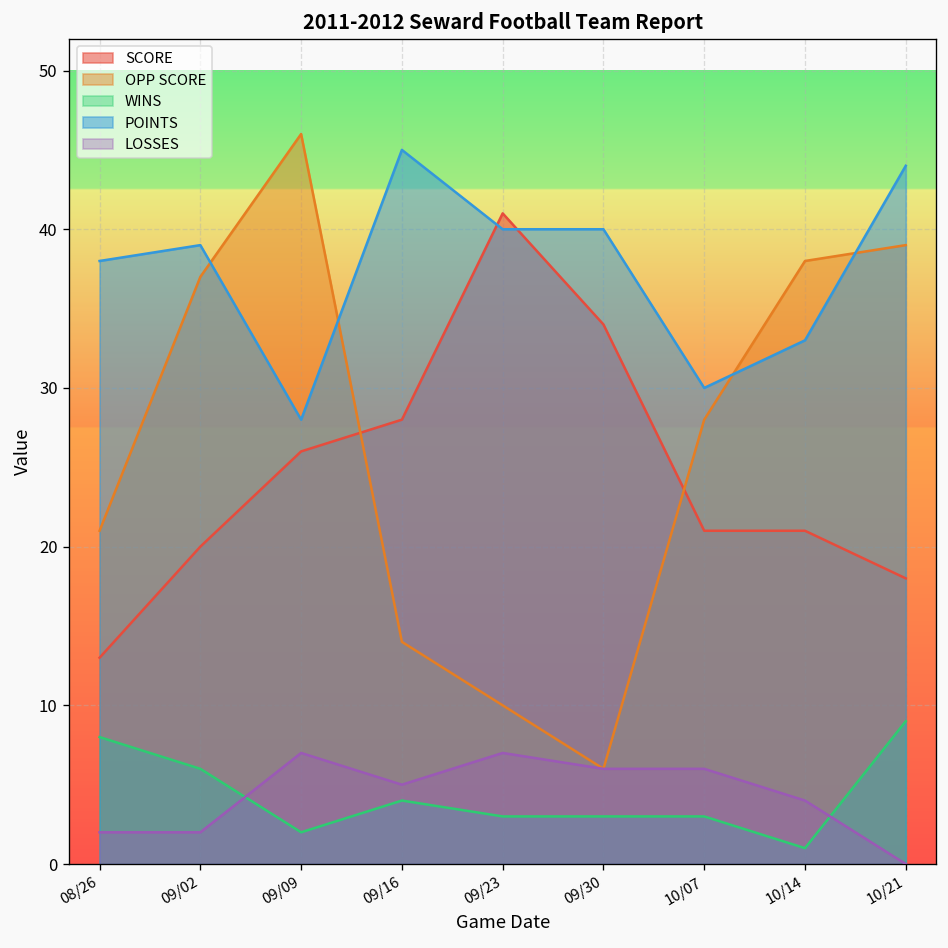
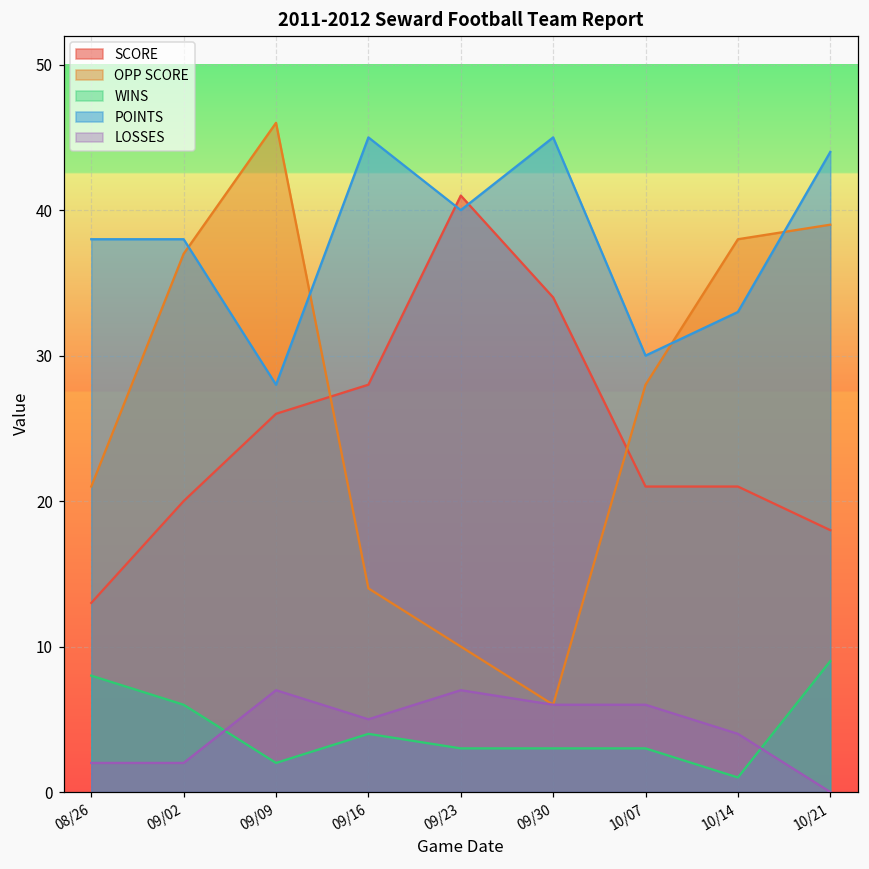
  {
    "WINS": {
      "08/26": 8,
      "09/02": 6,
      "09/09": 2,
      "09/16": 4,
      "09/23": 3,
      "09/30": 3,
      "10/07": 3,
      "10/14": 1,
      "10/21": 9
    },
    "POINTS": {
      "08/26": 38,
-     "09/02": 39,
+     "09/02": 38,
      "09/09": 28,
      "09/16": 45,
      "09/23": 40,
-     "09/30": 40,
+     "09/30": 45,
      "10/07": 30,
      "10/14": 33,
      "10/21": 44
    },
    "LOSSES": {
      "08/26": 2,
      "09/02": 2,
      "09/09": 7,
      "09/16": 5,
      "09/23": 7,
      "10/07": 6,
      "10/14": 4,
      "10/21": 0
    }
  }
